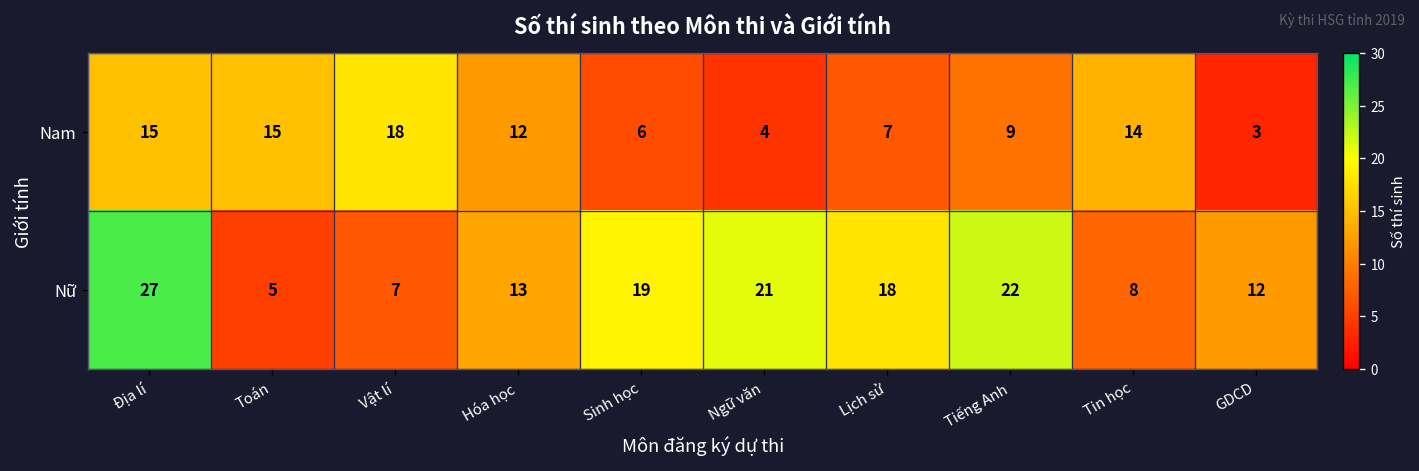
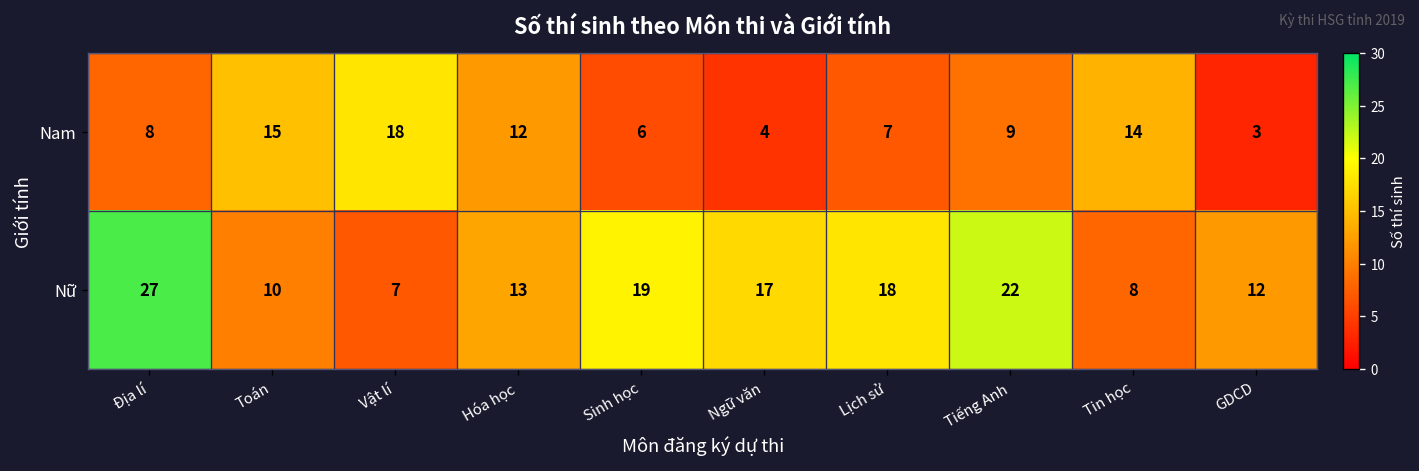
  {
    "Nam": {
-     "Địa lí": 15,
+     "Địa lí": 8,
      "Toán": 15,
      "Vật lí": 18,
      "Hóa học": 12,
      "Sinh học": 6,
      "Ngữ văn": 4,
      "Lịch sử": 7,
      "Tiếng Anh": 9,
      "Tin học": 14,
      "GDCD": 3
    },
    "Nữ": {
      "Địa lí": 27,
-     "Toán": 5,
+     "Toán": 10,
      "Vật lí": 7,
      "Hóa học": 13,
      "Sinh học": 19,
-     "Ngữ văn": 21,
+     "Ngữ văn": 17,
      "Lịch sử": 18,
      "Tiếng Anh": 22,
      "Tin học": 8,
      "GDCD": 12
    }
  }
